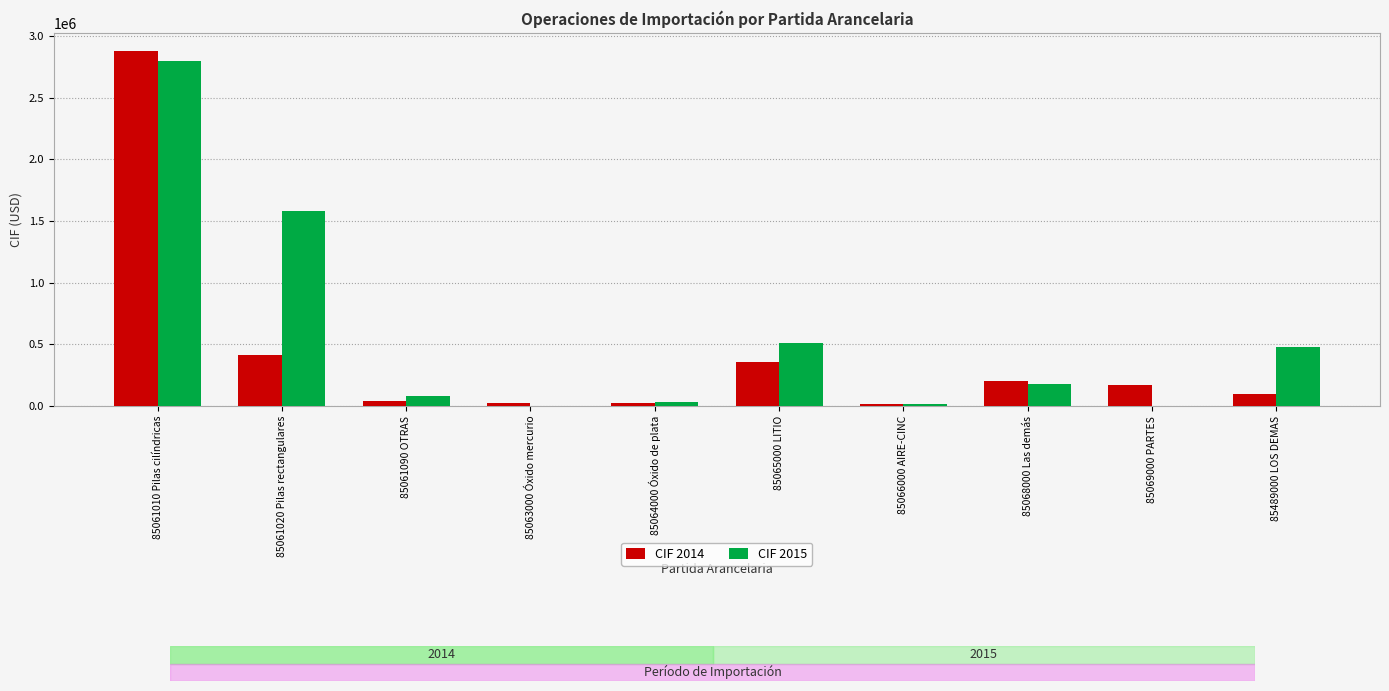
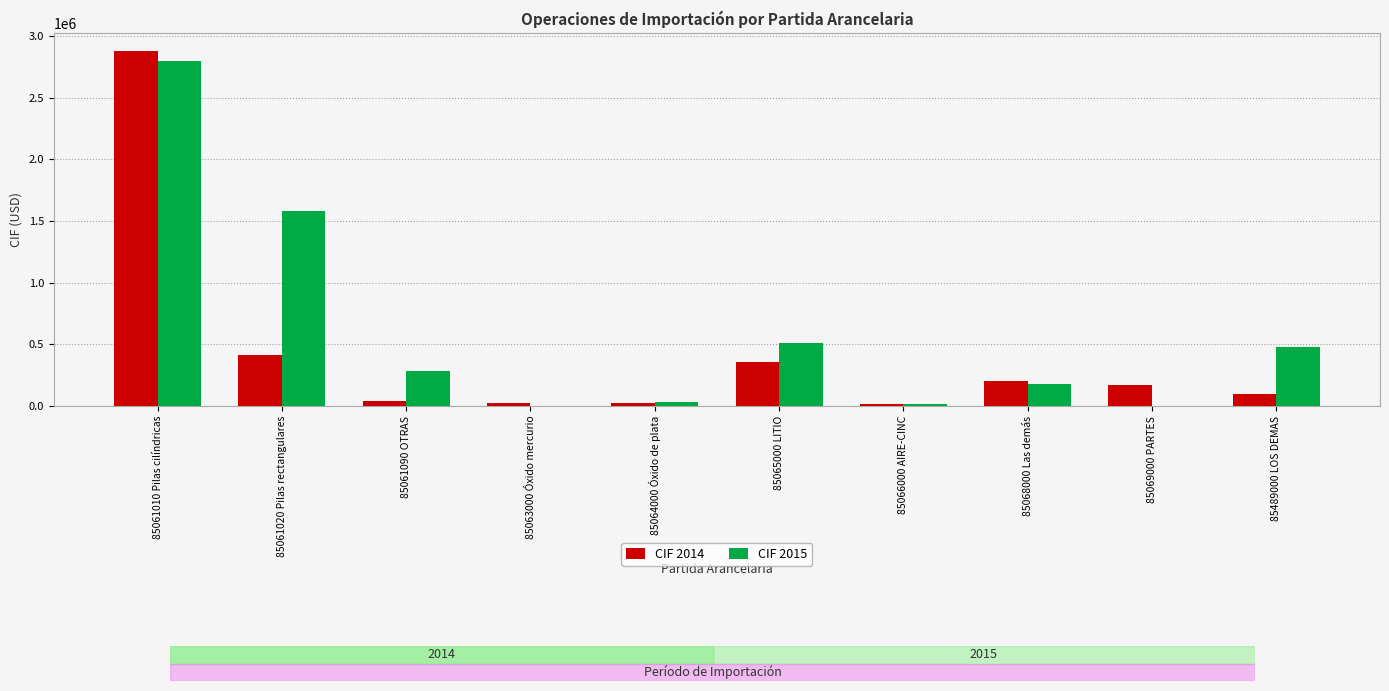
  {
    "CIF 2014": {
      "85061010 Pilas cilíndricas": 2880000,
      "85061020 Pilas rectangulares": 410000,
      "85061090 OTRAS": 40000,
      "85063000 Óxido mercurio": 20000,
      "85064000 Óxido de plata": 30000,
      "85065000 LITIO": 360000,
      "85068000 Las demás": 200000,
      "85069000 PARTES": 170000,
      "85489000 LOS DEMAS": 100000
    },
    "CIF 2015": {
      "85061010 Pilas cilíndricas": 2800000,
      "85061020 Pilas rectangulares": 1580000,
-     "85061090 OTRAS": 80000,
+     "85061090 OTRAS": 280000,
      "85064000 Óxido de plata": 30000,
      "85065000 LITIO": 510000,
      "85068000 Las demás": 180000,
      "85069000 PARTES": 0,
      "85489000 LOS DEMAS": 480000
    }
  }
